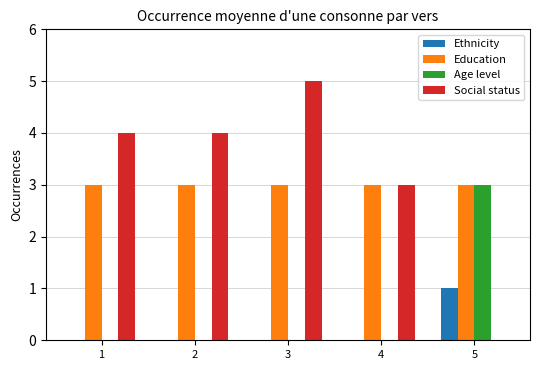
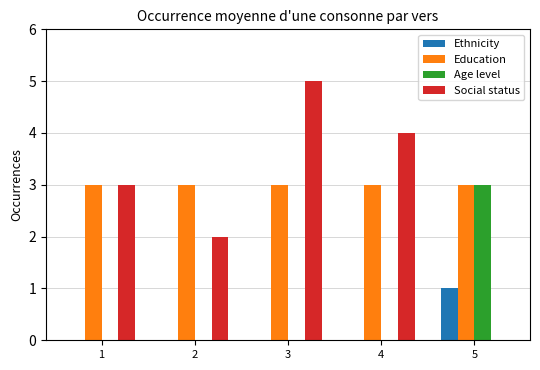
  {
    "Ethnicity": {
      "1": 0,
      "2": 0,
      "3": 0,
      "4": 0,
      "5": 1
    },
    "Education": {
      "1": 3,
      "2": 3,
      "3": 3,
      "4": 3,
      "5": 3
    },
    "Age level": {
      "1": 0,
      "2": 0,
      "3": 0,
      "4": 0,
      "5": 3
    },
    "Social status": {
-     "1": 4,
-     "2": 4,
+     "1": 3,
+     "2": 2,
      "3": 5,
-     "4": 3,
+     "4": 4,
      "5": 0
    }
  }
